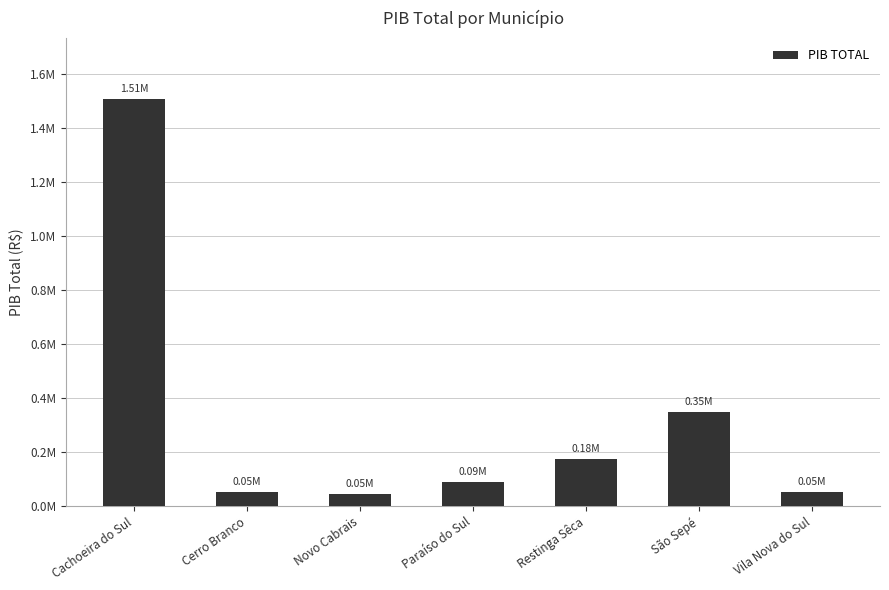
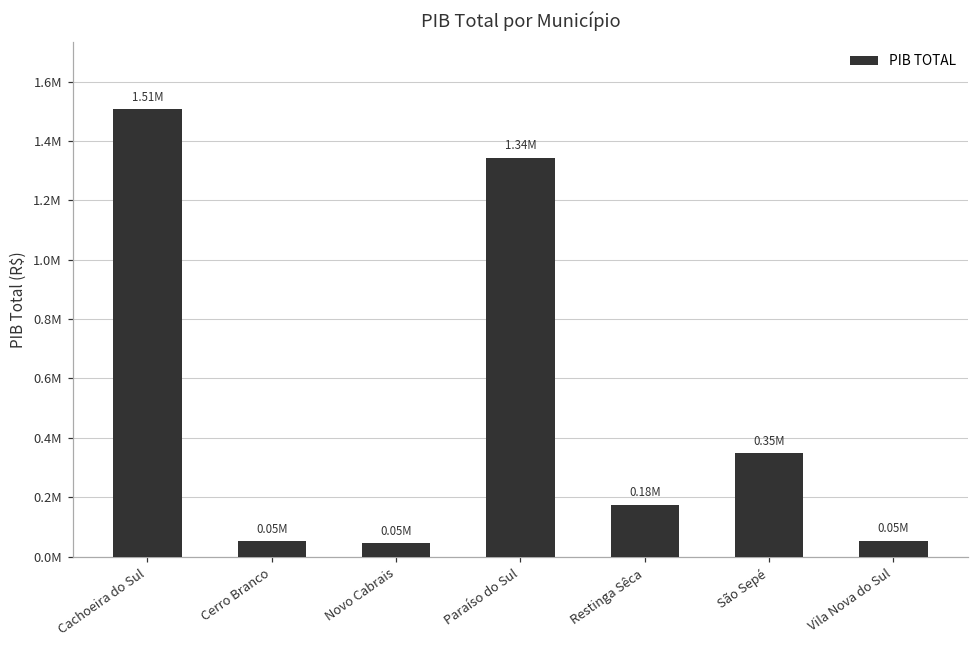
  {
    "Cachoeira do Sul": "1.51M",
    "Cerro Branco": "0.05M",
    "Novo Cabrais": "0.05M",
-   "Paraíso do Sul": "0.09M",
+   "Paraíso do Sul": "1.34M",
    "Restinga Sêca": "0.18M",
    "São Sepé": "0.35M",
    "Vila Nova do Sul": "0.05M"
  }
